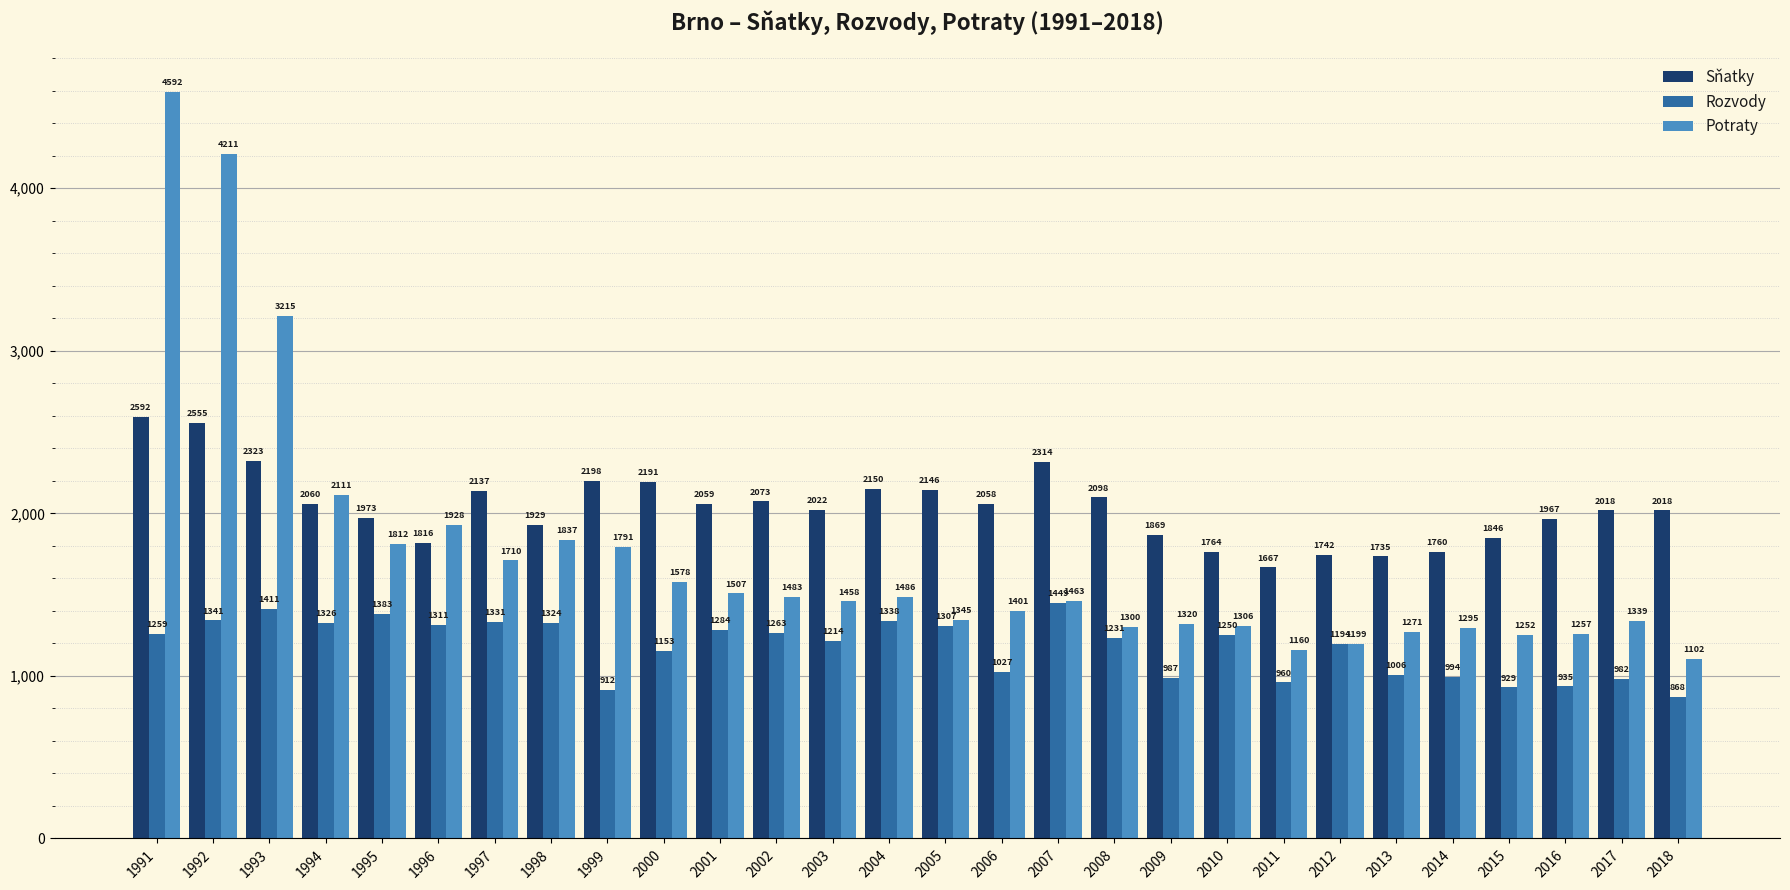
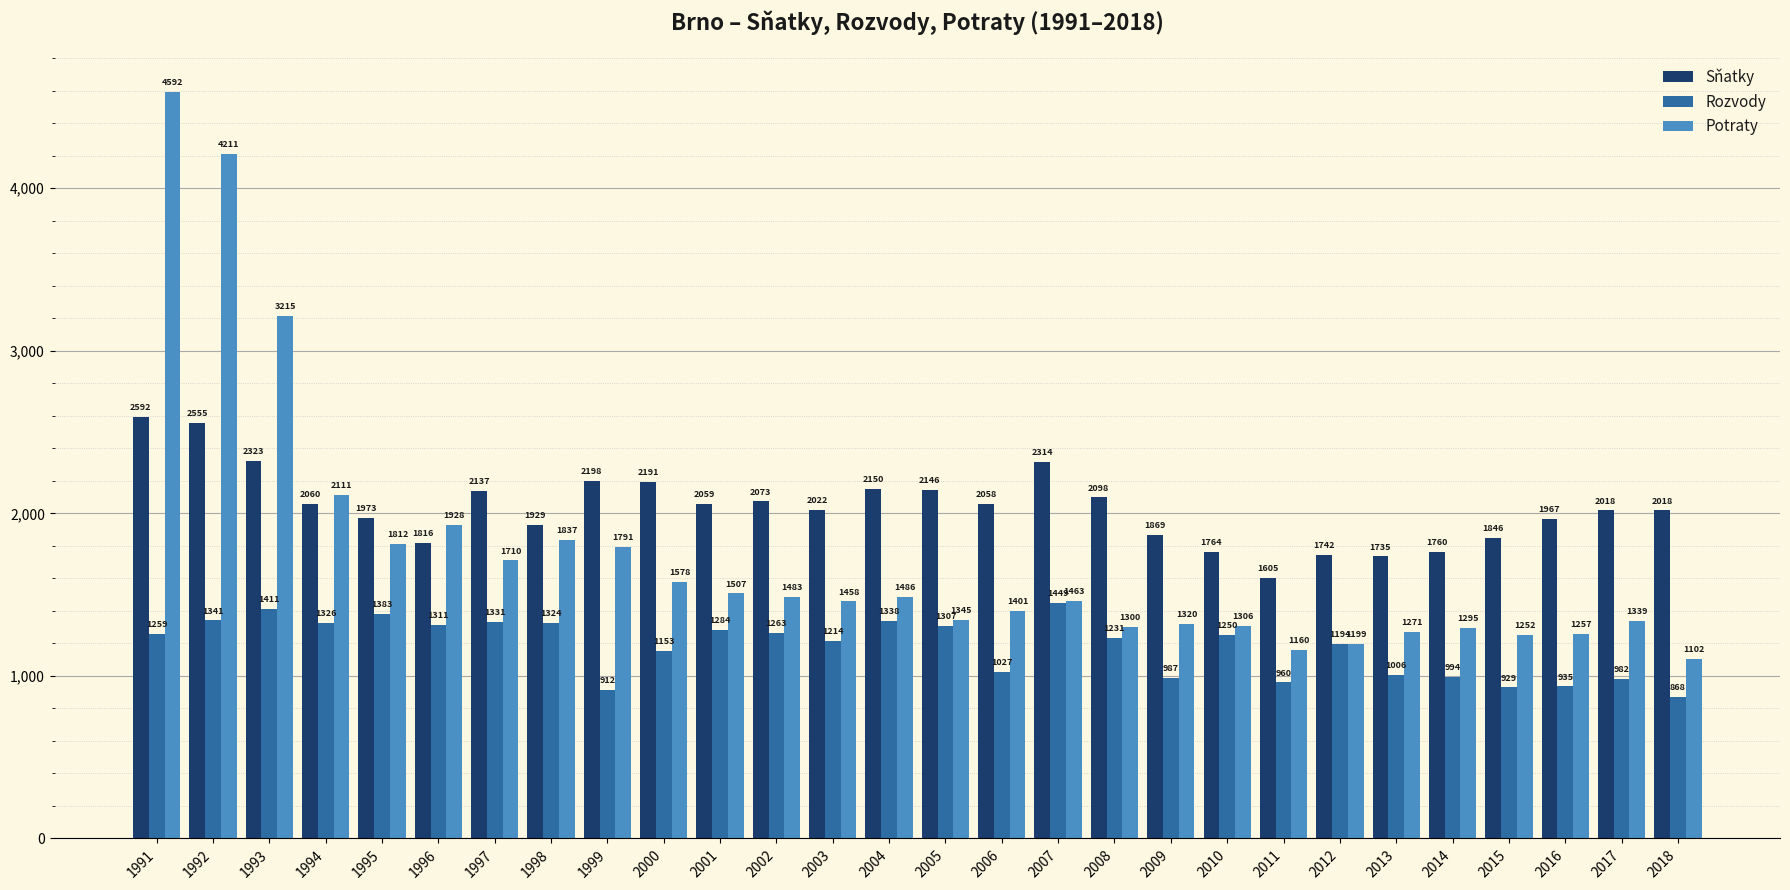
  {
    "Sňatky": {
      "1991": 2592,
      "1992": 2555,
      "1993": 2323,
      "1994": 2060,
      "1995": 1973,
      "1996": 1816,
      "1997": 2137,
      "1998": 1929,
      "1999": 2198,
      "2000": 2191,
      "2001": 2059,
      "2002": 2073,
      "2003": 2022,
      "2004": 2150,
      "2005": 2146,
      "2006": 2058,
      "2007": 2314,
      "2008": 2098,
      "2009": 1869,
      "2010": 1764,
-     "2011": 1667,
+     "2011": 1605,
      "2012": 1742,
      "2013": 1735,
      "2014": 1760,
      "2015": 1846,
      "2016": 1967,
      "2017": 2018,
      "2018": 2018
    }
  }
